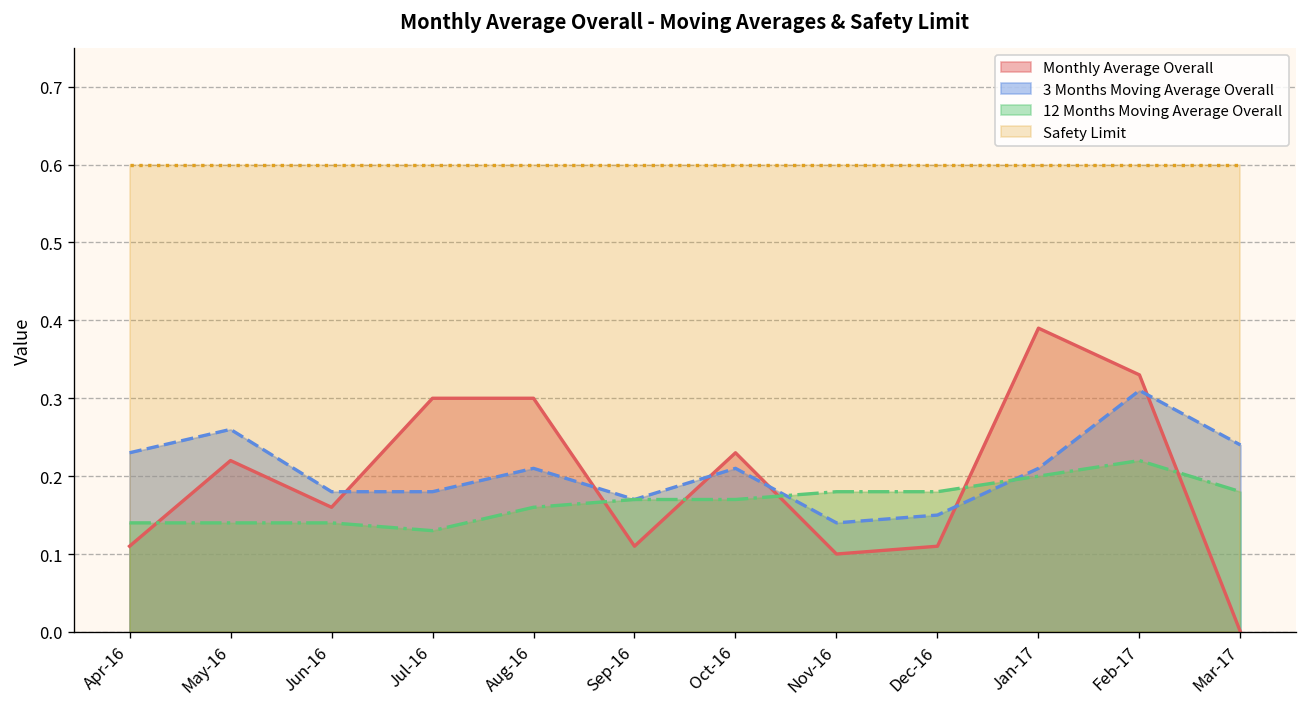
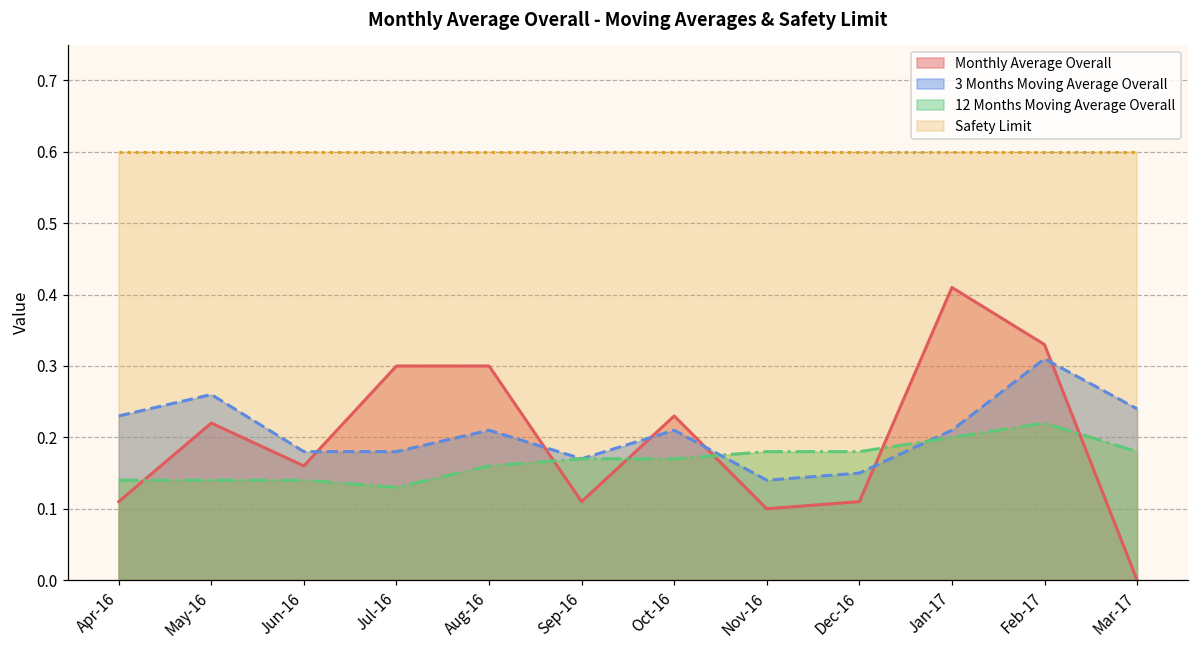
  {
    "Monthly Average Overall": {
      "Apr-16": 0.11,
      "May-16": 0.22,
      "Jun-16": 0.16,
      "Jul-16": 0.30,
      "Aug-16": 0.30,
      "Sep-16": 0.11,
      "Oct-16": 0.23,
      "Nov-16": 0.10,
      "Dec-16": 0.11,
-     "Jan-17": 0.39,
+     "Jan-17": 0.41,
      "Feb-17": 0.33,
      "Mar-17": 0.00
    },
    "3 Months Moving Average Overall": {
      "Apr-16": 0.23,
      "May-16": 0.26,
      "Jun-16": 0.18,
      "Jul-16": 0.18,
      "Aug-16": 0.21,
      "Oct-16": 0.21,
      "Nov-16": 0.14,
      "Dec-16": 0.15,
      "Jan-17": 0.21,
      "Feb-17": 0.31,
      "Mar-17": 0.24
    },
    "12 Months Moving Average Overall": {
      "Apr-16": 0.14,
      "May-16": 0.14,
      "Jun-16": 0.14,
      "Jul-16": 0.13,
      "Aug-16": 0.16,
      "Oct-16": 0.17,
      "Nov-16": 0.18,
      "Dec-16": 0.18,
      "Jan-17": 0.20,
      "Feb-17": 0.22,
      "Mar-17": 0.18
    },
    "Safety Limit": {
      "Apr-16": 0.60,
      "May-16": 0.60,
      "Jun-16": 0.60,
      "Jul-16": 0.60,
      "Aug-16": 0.60,
      "Sep-16": 0.60,
      "Oct-16": 0.60,
      "Nov-16": 0.60,
      "Dec-16": 0.60,
      "Jan-17": 0.60,
      "Feb-17": 0.60,
      "Mar-17": 0.60
    }
  }
